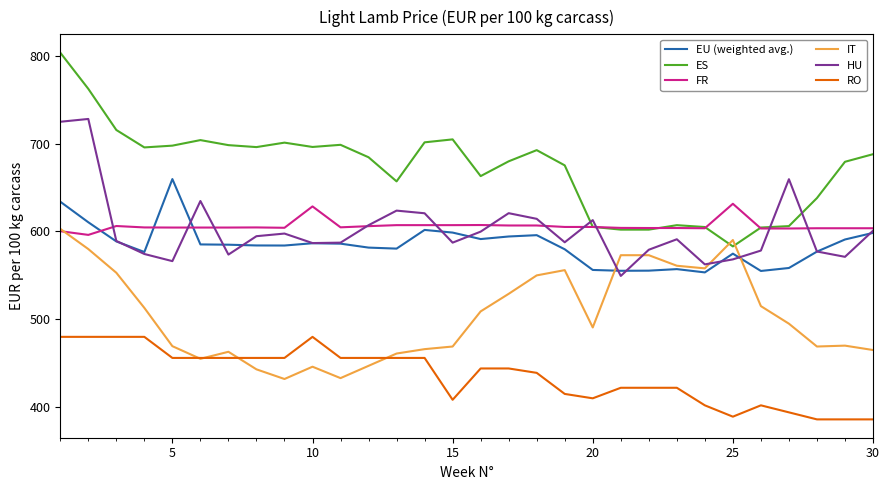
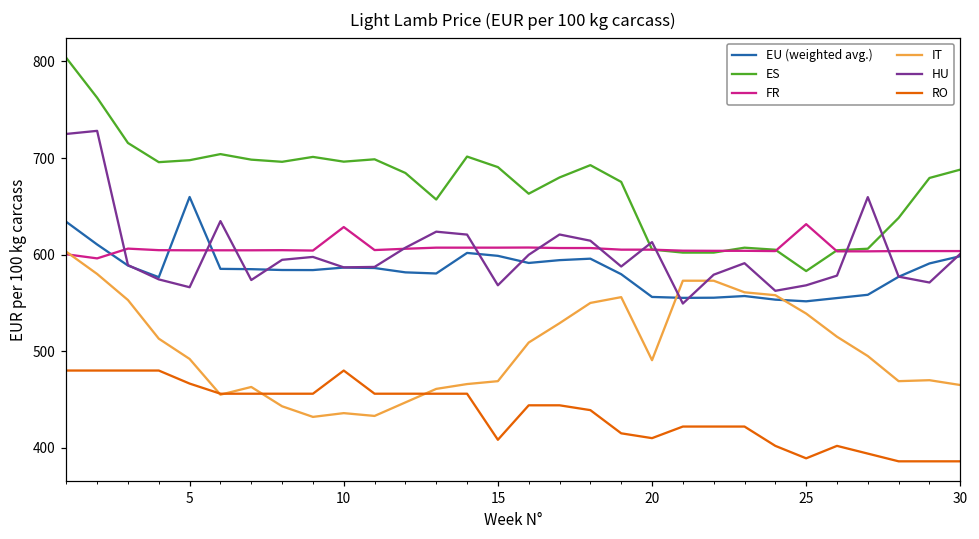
  {
    "EU (weighted avg.)": {
      "5": 660,
      "15": 600,
      "20": 560,
-     "25": 570
+     "25": 550
    },
    "ES": {
      "5": 700,
      "10": 700,
-     "15": 700,
+     "15": 690,
      "25": 580,
      "30": 690
    },
    "FR": {
      "5": 600,
      "10": 630,
      "15": 610,
      "25": 630
    },
    "IT": {
-     "5": 470,
-     "10": 450,
+     "5": 490,
+     "10": 440,
      "15": 470,
      "20": 490,
-     "25": 590,
+     "25": 540,
      "30": 470
    },
    "HU": {
      "5": 570,
-     "15": 590,
+     "15": 570,
      "20": 610,
      "25": 570
    },
    "RO": {
-     "5": 460,
+     "5": 470,
      "10": 480,
      "15": 410,
      "20": 410,
      "25": 390,
      "30": 390
    }
  }
